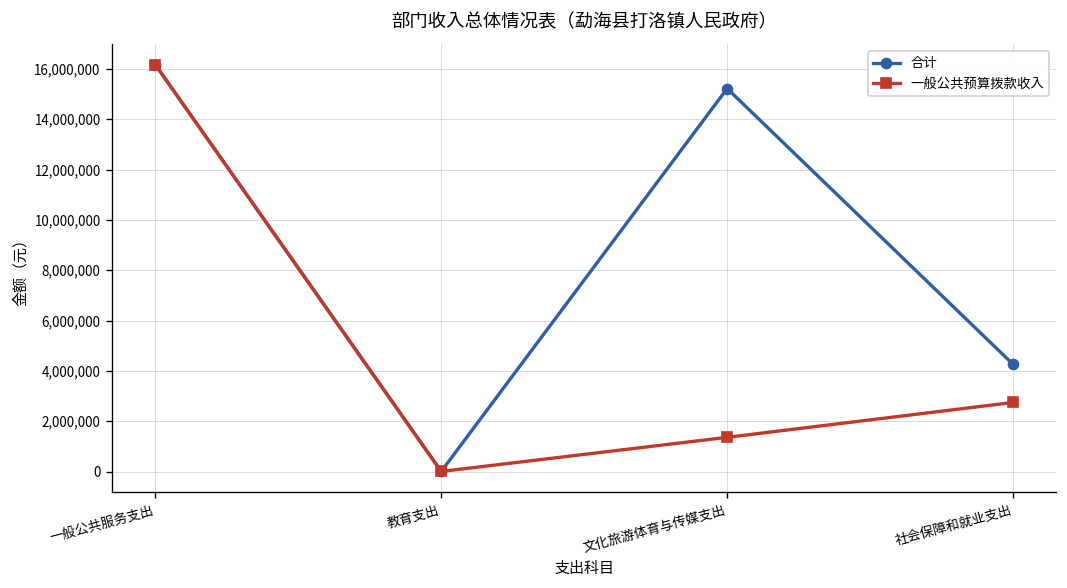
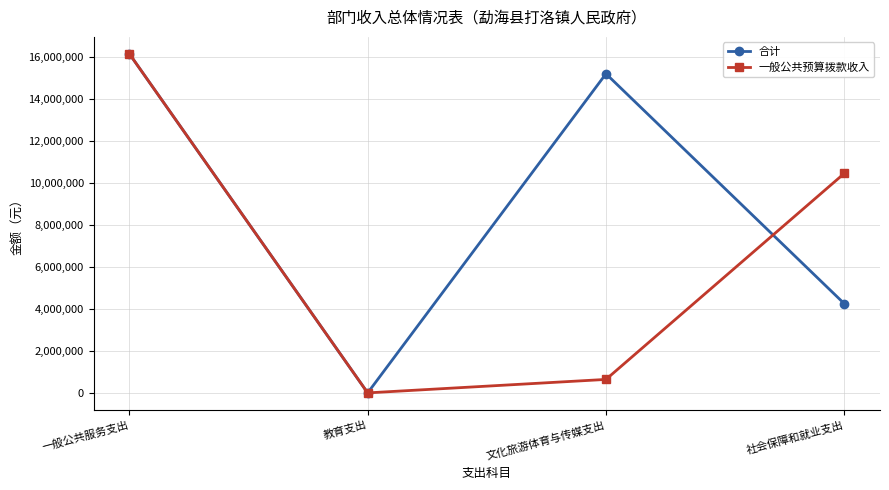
  {
    "合计": {
      "文化旅游体育与传媒支出": "15,200,000",
      "社会保障和就业支出": "4,300,000"
    },
    "一般公共预算拨款收入": {
-     "文化旅游体育与传媒支出": "1,400,000",
-     "社会保障和就业支出": "2,700,000"
+     "文化旅游体育与传媒支出": "600,000",
+     "社会保障和就业支出": "10,500,000"
    }
  }
